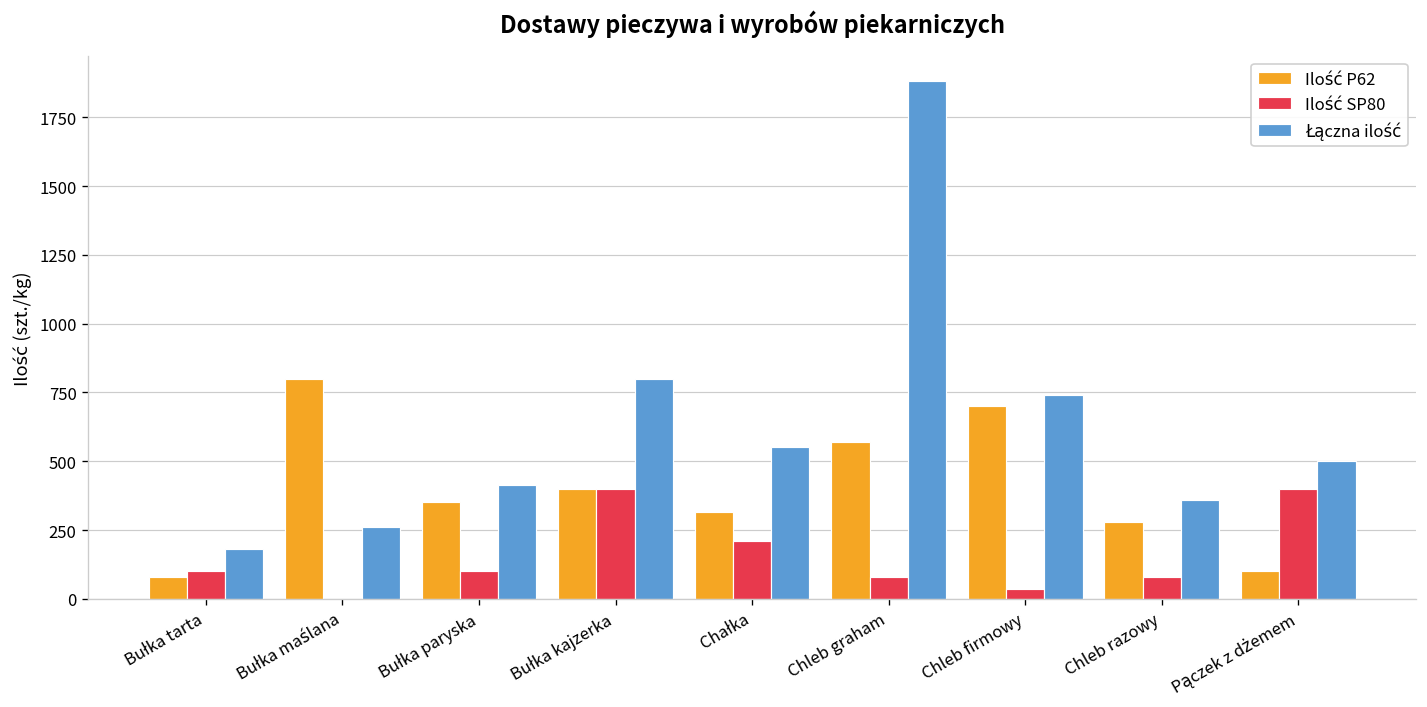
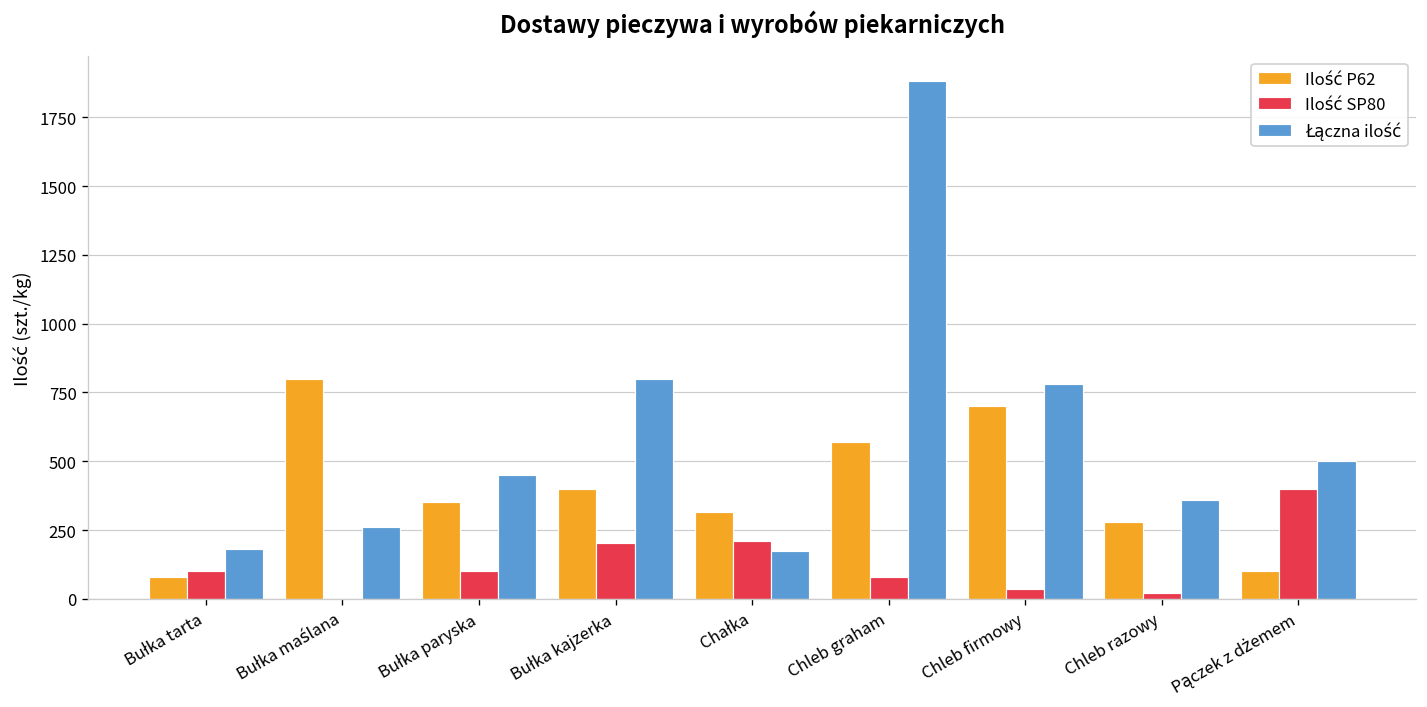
  {
    "Ilość P62": {
      "Bułka tarta": 80,
      "Bułka maślana": 800,
      "Bułka paryska": 350,
      "Bułka kajzerka": 400,
      "Chałka": 320,
      "Chleb graham": 570,
      "Chleb firmowy": 700,
      "Chleb razowy": 280,
      "Pączek z dżemem": 100
    },
    "Ilość SP80": {
      "Bułka tarta": 100,
      "Bułka maślana": 0,
      "Bułka paryska": 100,
-     "Bułka kajzerka": 400,
+     "Bułka kajzerka": 200,
      "Chałka": 210,
      "Chleb graham": 80,
      "Chleb firmowy": 40,
-     "Chleb razowy": 80,
+     "Chleb razowy": 20,
      "Pączek z dżemem": 400
    },
    "Łączna ilość": {
      "Bułka tarta": 180,
      "Bułka maślana": 260,
-     "Bułka paryska": 410,
+     "Bułka paryska": 450,
      "Bułka kajzerka": 800,
-     "Chałka": 550,
+     "Chałka": 180,
      "Chleb graham": 1880,
-     "Chleb firmowy": 740,
+     "Chleb firmowy": 780,
      "Chleb razowy": 360,
      "Pączek z dżemem": 500
    }
  }
